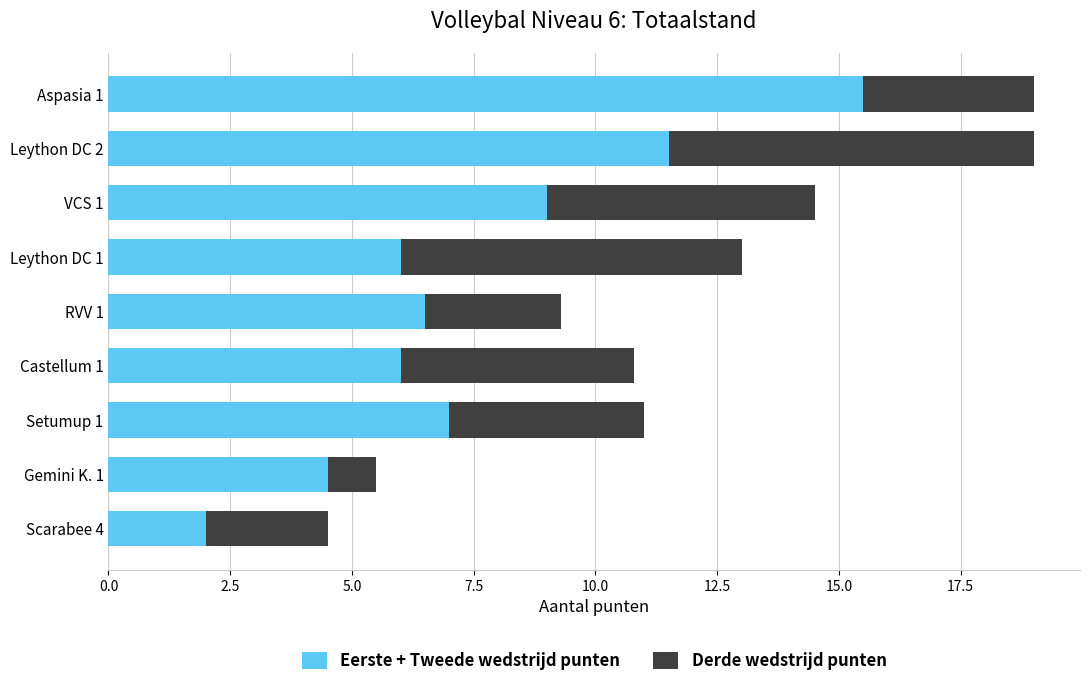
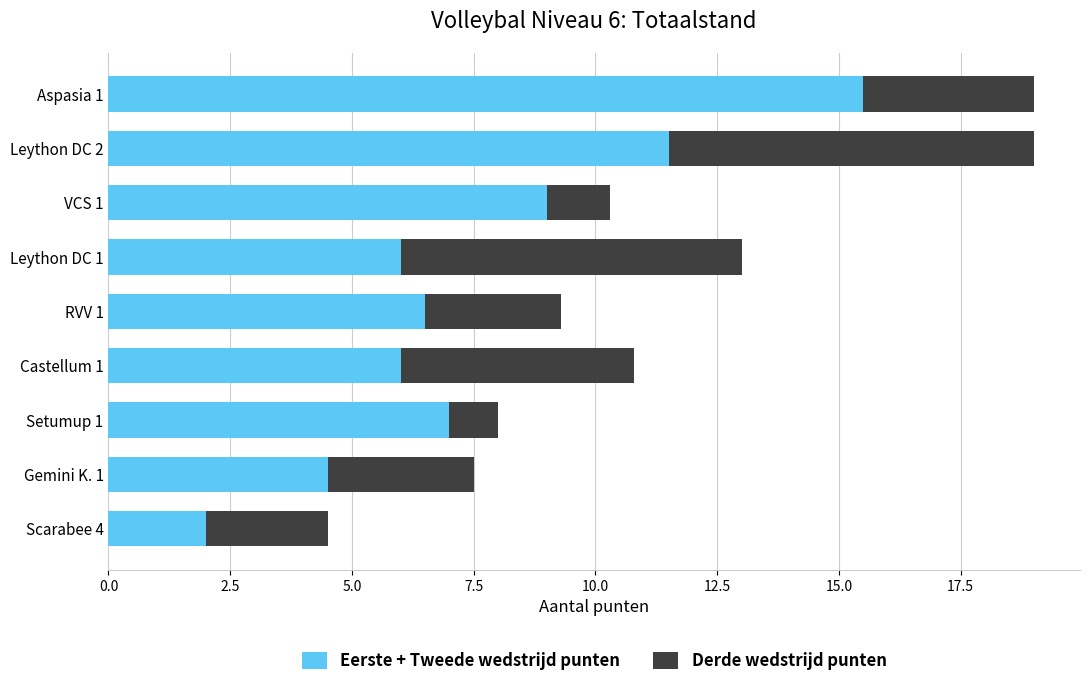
  {
    "Eerste + Tweede wedstrijd punten": {
      "Aspasia 1": 15.5,
      "Leython DC 2": 11.5,
      "VCS 1": 9.0,
      "Leython DC 1": 6.0,
      "RVV 1": 6.5,
      "Castellum 1": 6.0,
      "Setumup 1": 7.0,
      "Gemini K. 1": 4.5,
      "Scarabee 4": 2.0
    },
    "Derde wedstrijd punten": {
      "Aspasia 1": 3.5,
      "Leython DC 2": 7.5,
-     "VCS 1": 5.5,
+     "VCS 1": 1.3,
      "Leython DC 1": 7.0,
      "RVV 1": 2.8,
      "Castellum 1": 4.8,
-     "Setumup 1": 4,
-     "Gemini K. 1": 1,
+     "Setumup 1": 1,
+     "Gemini K. 1": 3,
      "Scarabee 4": 2.5
    }
  }
